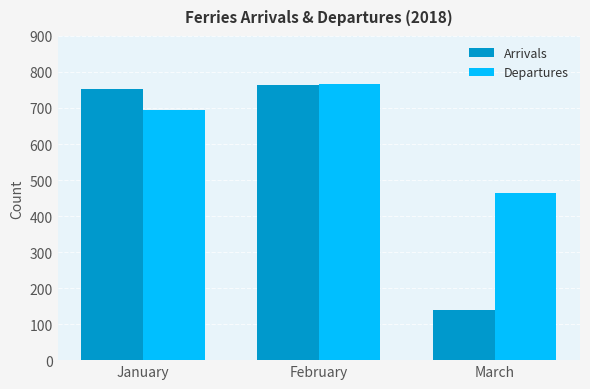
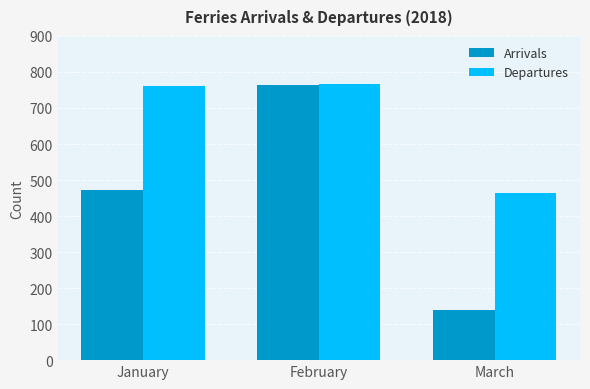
  {
    "Arrivals": {
-     "January": 750,
+     "January": 470,
      "February": 760,
      "March": 140
    },
    "Departures": {
-     "January": 690,
+     "January": 760,
      "February": 770,
      "March": 460
    }
  }
